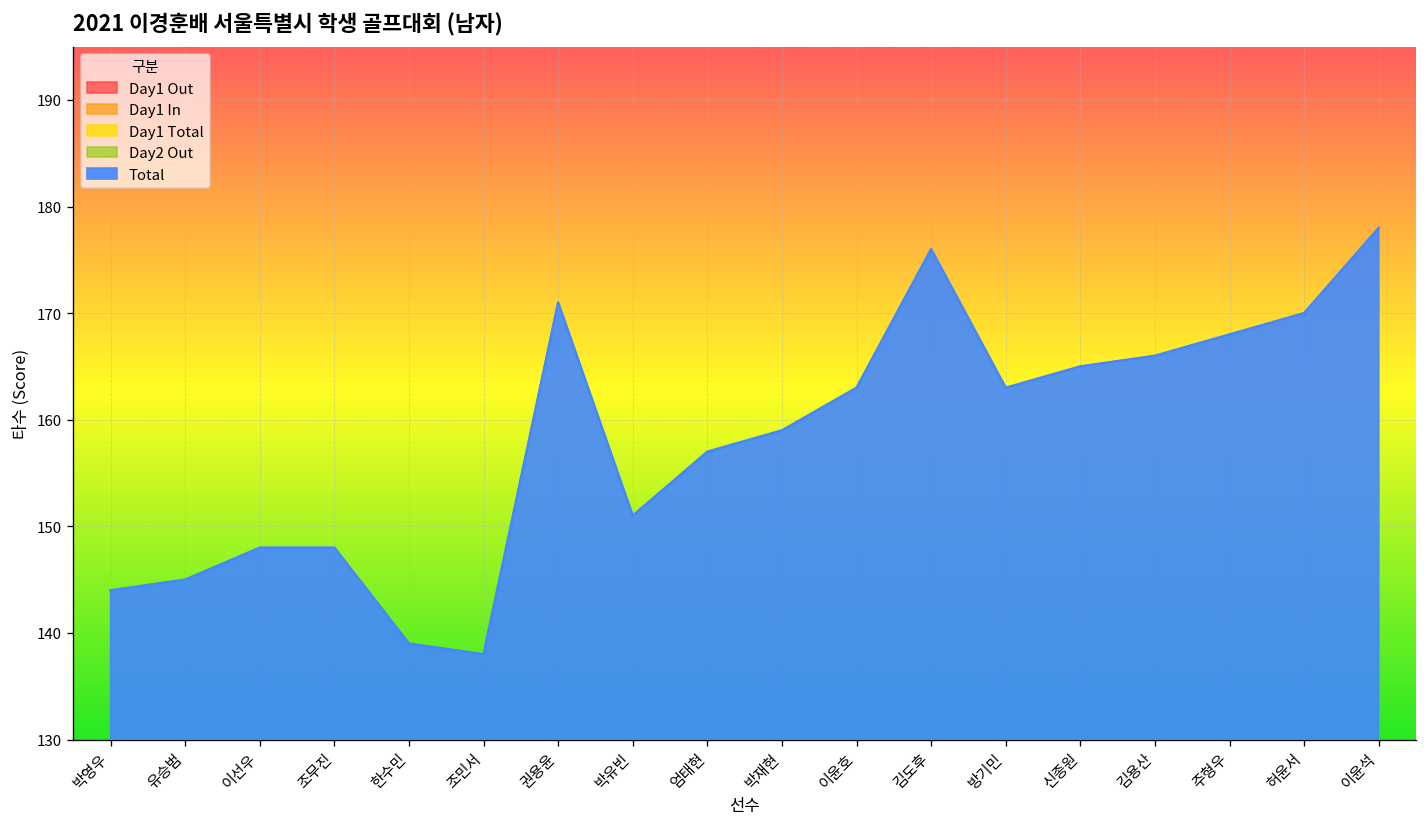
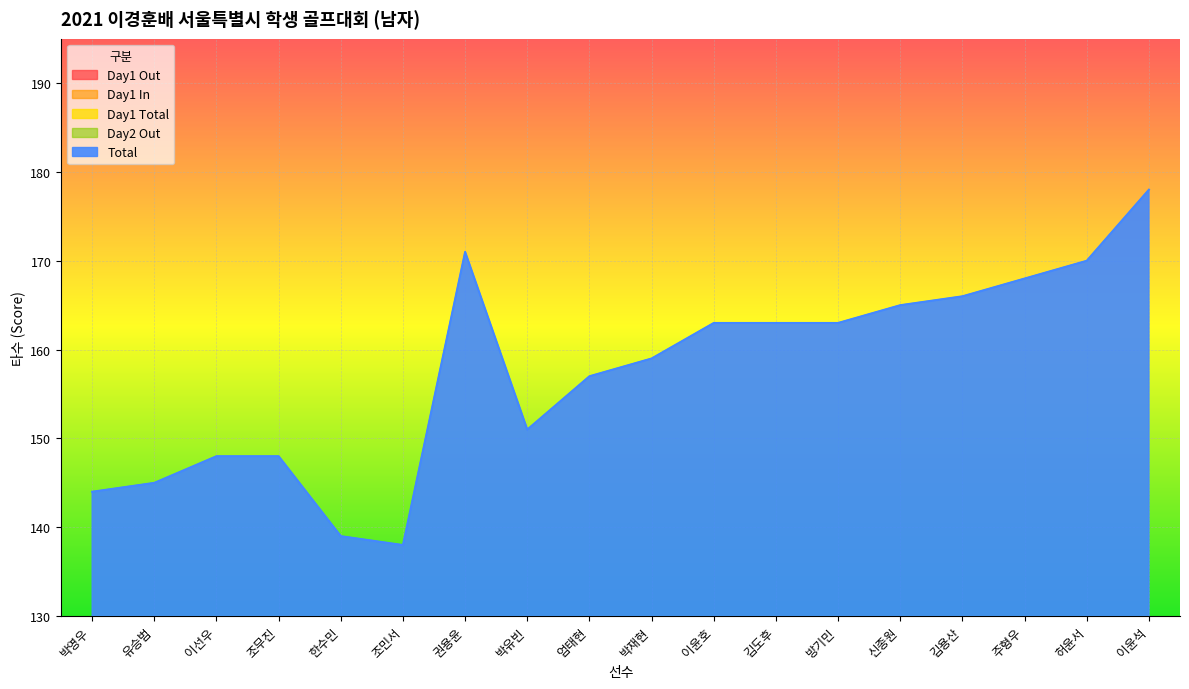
  {
    "Total": {
      "박영우": 144,
      "유승범": 145,
      "이선우": 148,
      "조무진": 148,
      "한수민": 139,
      "조민서": 138,
      "권용윤": 171,
      "박유빈": 151,
      "엄태현": 157,
      "박재현": 159,
      "이윤호": 163,
-     "김도후": 176,
+     "김도후": 163,
      "방기민": 163,
      "신종원": 165,
      "김용산": 166,
      "주형우": 168,
      "허윤서": 170,
      "이윤석": 178
    }
  }
